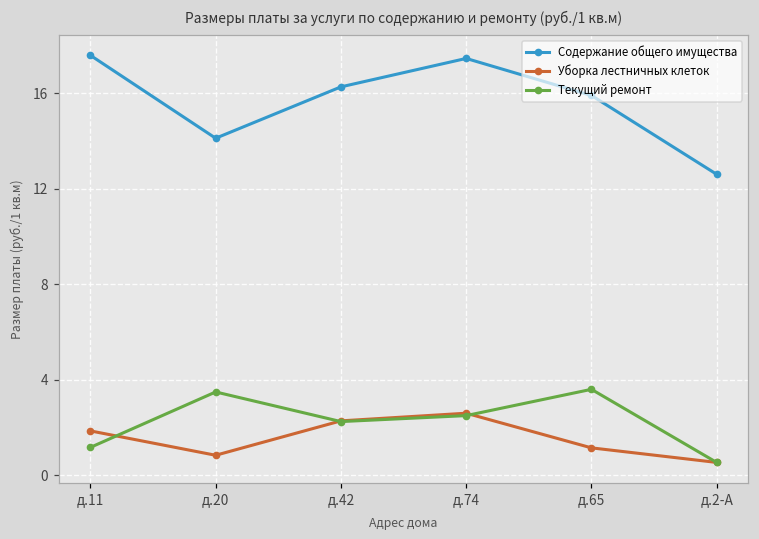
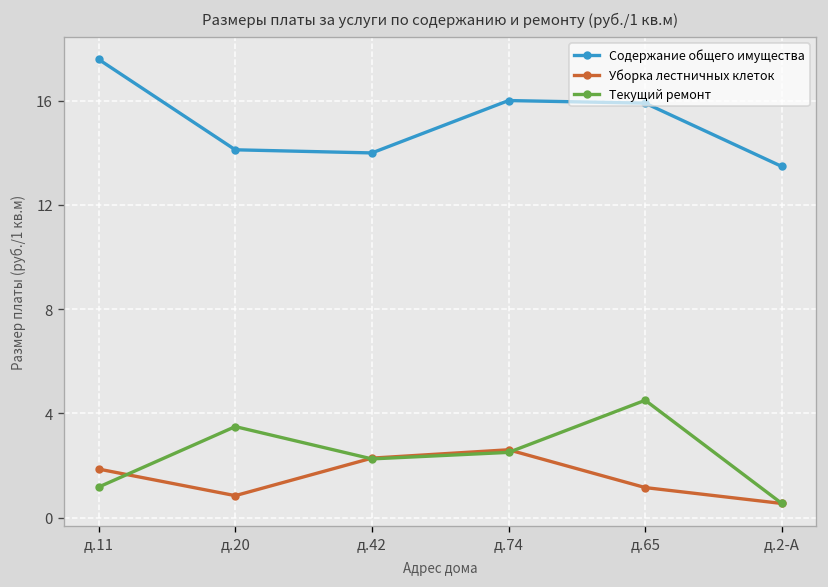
  {
    "Содержание общего имущества": {
      "д.11": 17.6,
      "д.20": 14.1,
-     "д.42": 16.3,
-     "д.74": 17.5,
-     "д.2-А": 12.6
+     "д.42": 14.0,
+     "д.74": 16.0,
+     "д.2-А": 13.5
    },
    "Уборка лестничных клеток": {
      "д.11": 1.9,
      "д.20": 0.8,
      "д.65": 1.2
    },
    "Текущий ремонт": {
      "д.11": 1.2,
      "д.20": 3.5,
-     "д.65": 3.6
+     "д.65": 4.5
    }
  }
